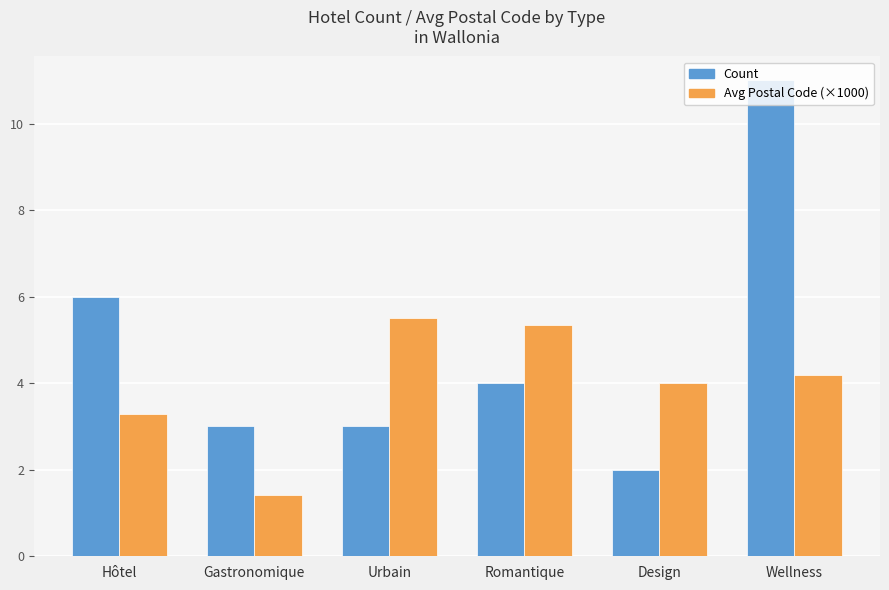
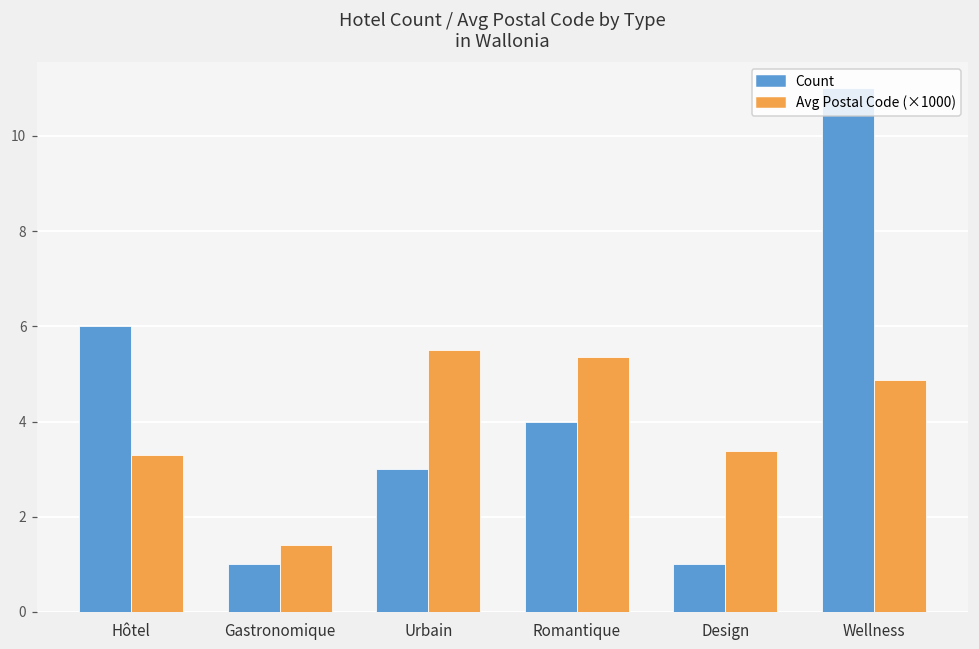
  {
    "Count": {
      "Hôtel": 6,
-     "Gastronomique": 3,
+     "Gastronomique": 1,
      "Urbain": 3,
      "Romantique": 4,
-     "Design": 2
+     "Design": 1
    },
    "Avg Postal Code (×1000)": {
      "Hôtel": 3.3,
      "Gastronomique": 1.4,
      "Urbain": 5.5,
      "Romantique": 5.4,
-     "Design": 4.0,
-     "Wellness": 4.2
+     "Design": 3.4,
+     "Wellness": 4.9
    }
  }
